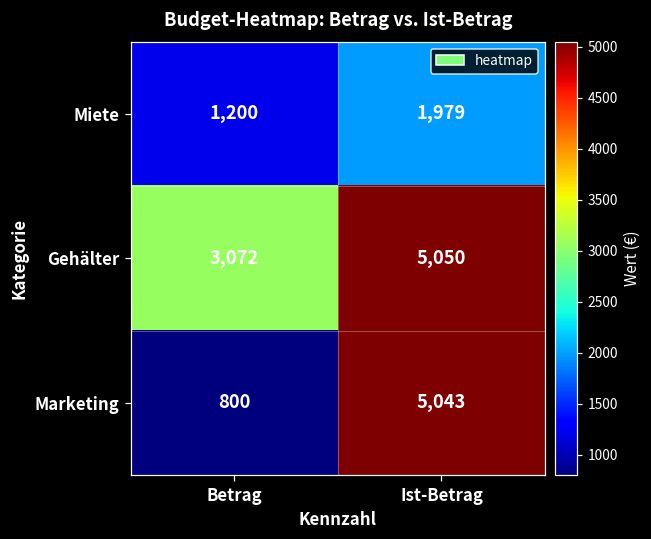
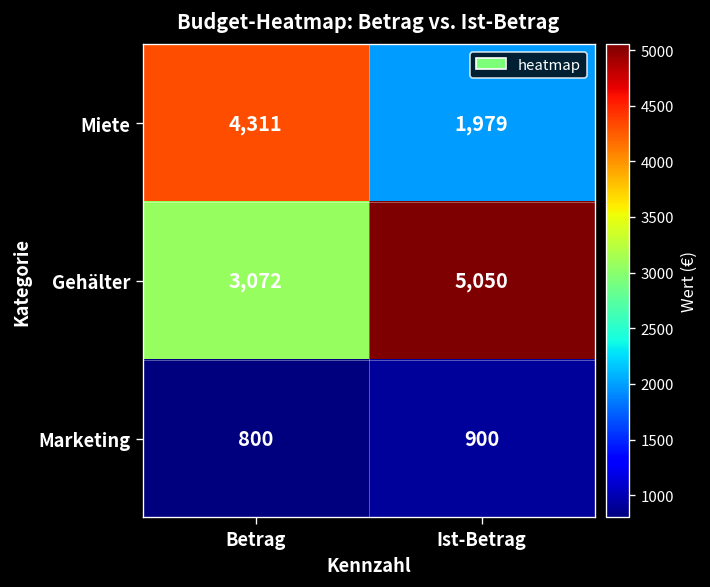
  {
    "Miete": {
-     "Betrag": "1,200",
+     "Betrag": "4,311",
      "Ist-Betrag": "1,979"
    },
    "Gehälter": {
      "Betrag": "3,072",
      "Ist-Betrag": "5,050"
    },
    "Marketing": {
      "Betrag": "800",
-     "Ist-Betrag": "5,043"
+     "Ist-Betrag": "900"
    }
  }
